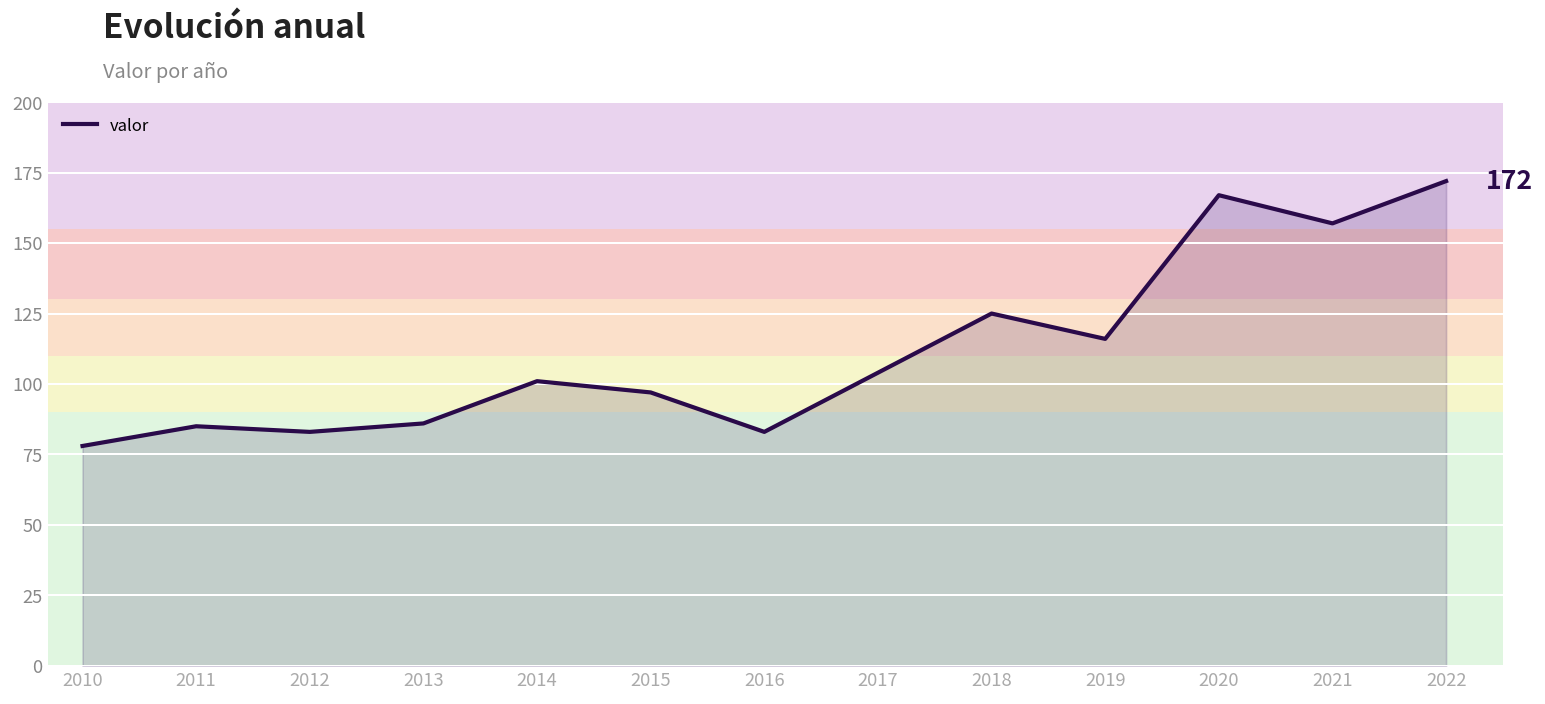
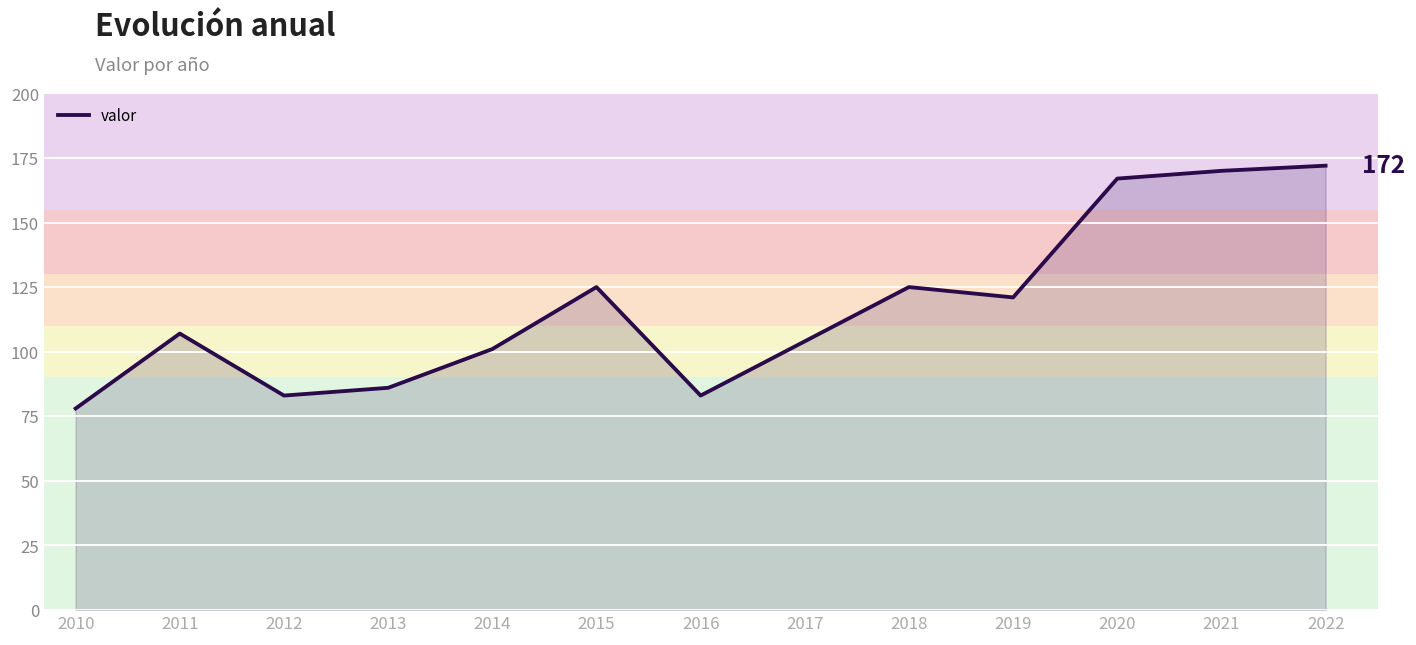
  {
    "2010": 78,
-   "2011": 85,
+   "2011": 107,
    "2012": 83,
    "2013": 86,
    "2014": 101,
-   "2015": 97,
+   "2015": 125,
    "2016": 83,
    "2017": 104,
    "2018": 125,
-   "2019": 116,
+   "2019": 121,
    "2020": 167,
-   "2021": 157,
+   "2021": 170,
    "2022": 172
  }
